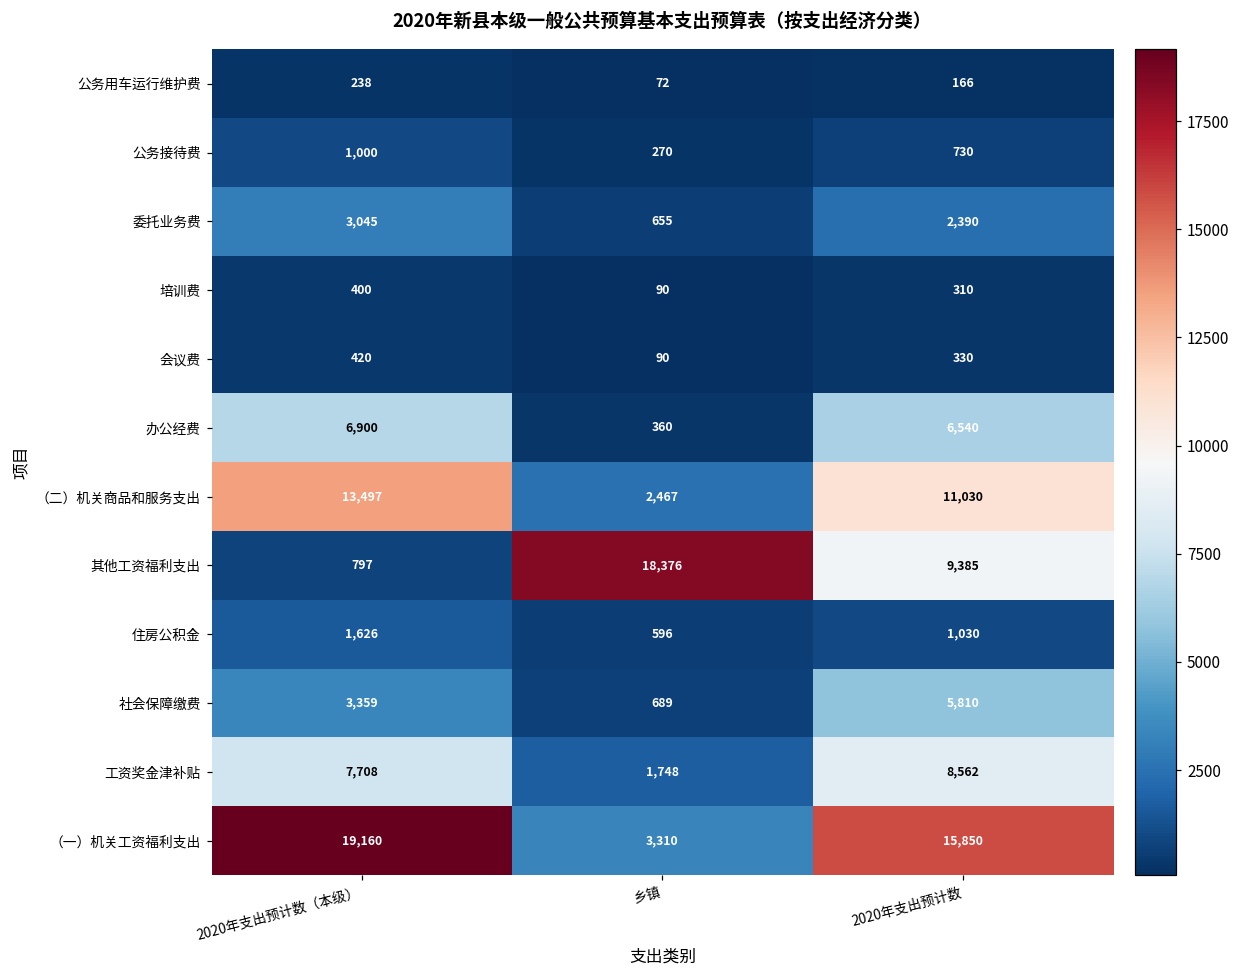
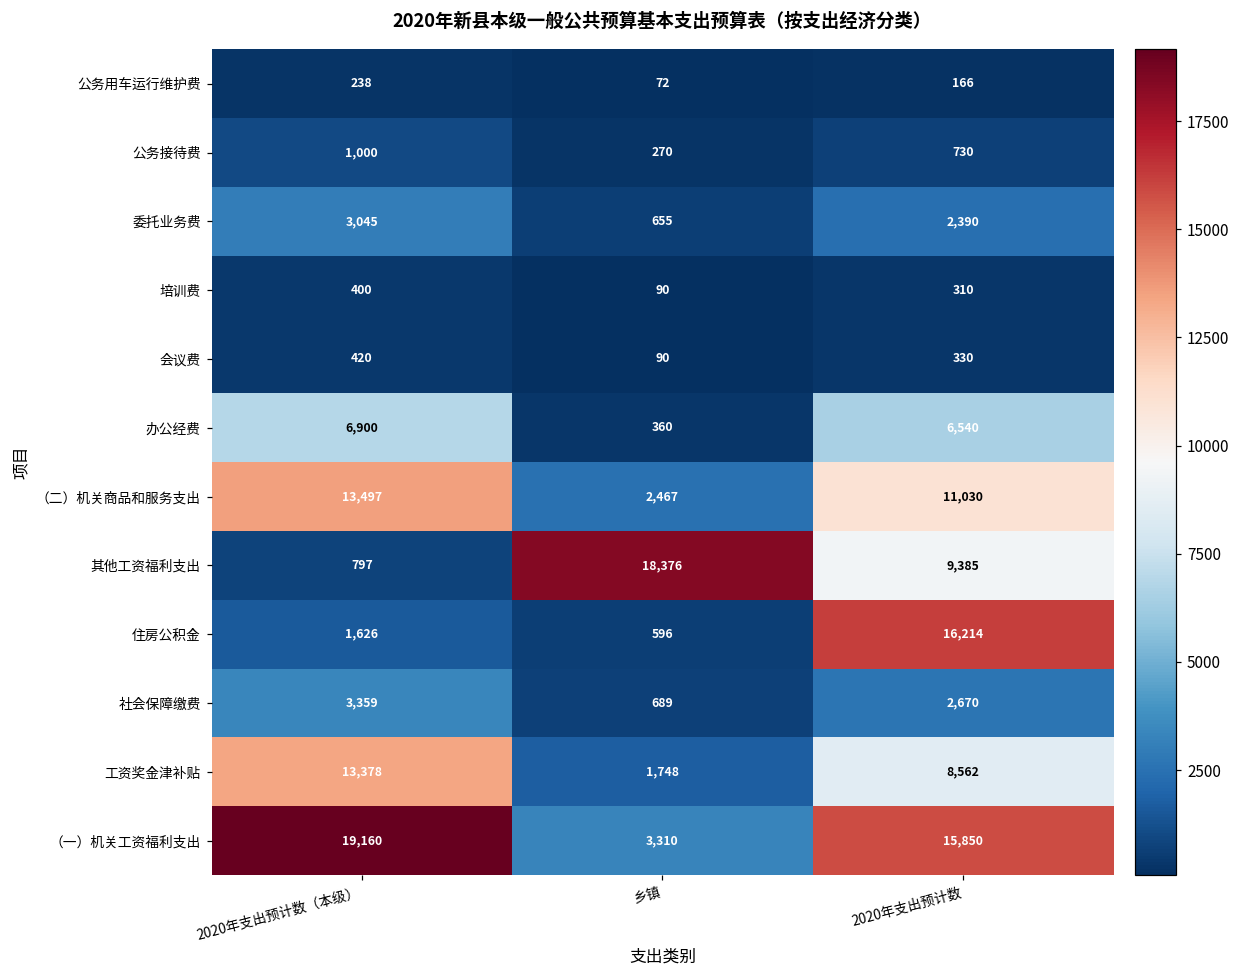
  {
    "公务用车运行维护费": {
      "2020年支出预计数（本级）": "238",
      "乡镇": "72",
      "2020年支出预计数": "166"
    },
    "公务接待费": {
      "2020年支出预计数（本级）": "1,000",
      "乡镇": "270",
      "2020年支出预计数": "730"
    },
    "委托业务费": {
      "2020年支出预计数（本级）": "3,045",
      "乡镇": "655",
      "2020年支出预计数": "2,390"
    },
    "培训费": {
      "2020年支出预计数（本级）": "400",
      "乡镇": "90",
      "2020年支出预计数": "310"
    },
    "会议费": {
      "2020年支出预计数（本级）": "420",
      "乡镇": "90",
      "2020年支出预计数": "330"
    },
    "办公经费": {
      "2020年支出预计数（本级）": "6,900",
      "乡镇": "360",
      "2020年支出预计数": "6,540"
    },
    "（二）机关商品和服务支出": {
      "2020年支出预计数（本级）": "13,497",
      "乡镇": "2,467",
      "2020年支出预计数": "11,030"
    },
    "其他工资福利支出": {
      "2020年支出预计数（本级）": "797",
      "乡镇": "18,376",
      "2020年支出预计数": "9,385"
    },
    "住房公积金": {
      "2020年支出预计数（本级）": "1,626",
      "乡镇": "596",
-     "2020年支出预计数": "1,030"
+     "2020年支出预计数": "16,214"
    },
    "社会保障缴费": {
      "2020年支出预计数（本级）": "3,359",
      "乡镇": "689",
-     "2020年支出预计数": "5,810"
+     "2020年支出预计数": "2,670"
    },
    "工资奖金津补贴": {
-     "2020年支出预计数（本级）": "7,708",
+     "2020年支出预计数（本级）": "13,378",
      "乡镇": "1,748",
      "2020年支出预计数": "8,562"
    },
    "（一）机关工资福利支出": {
      "2020年支出预计数（本级）": "19,160",
      "乡镇": "3,310",
      "2020年支出预计数": "15,850"
    }
  }
